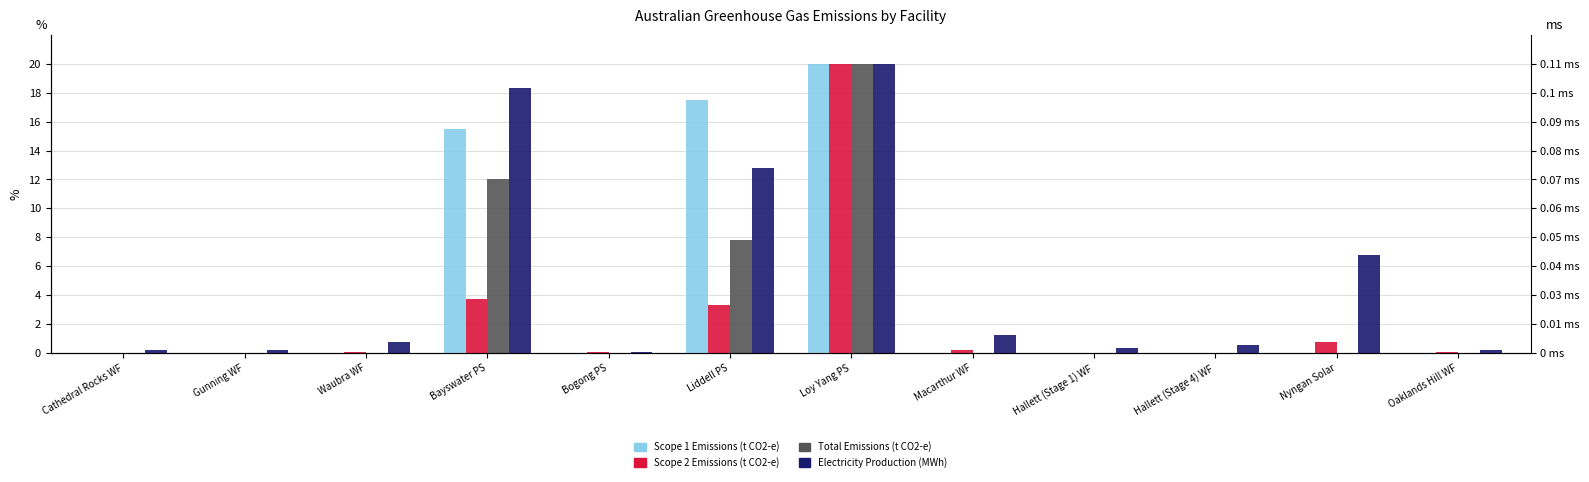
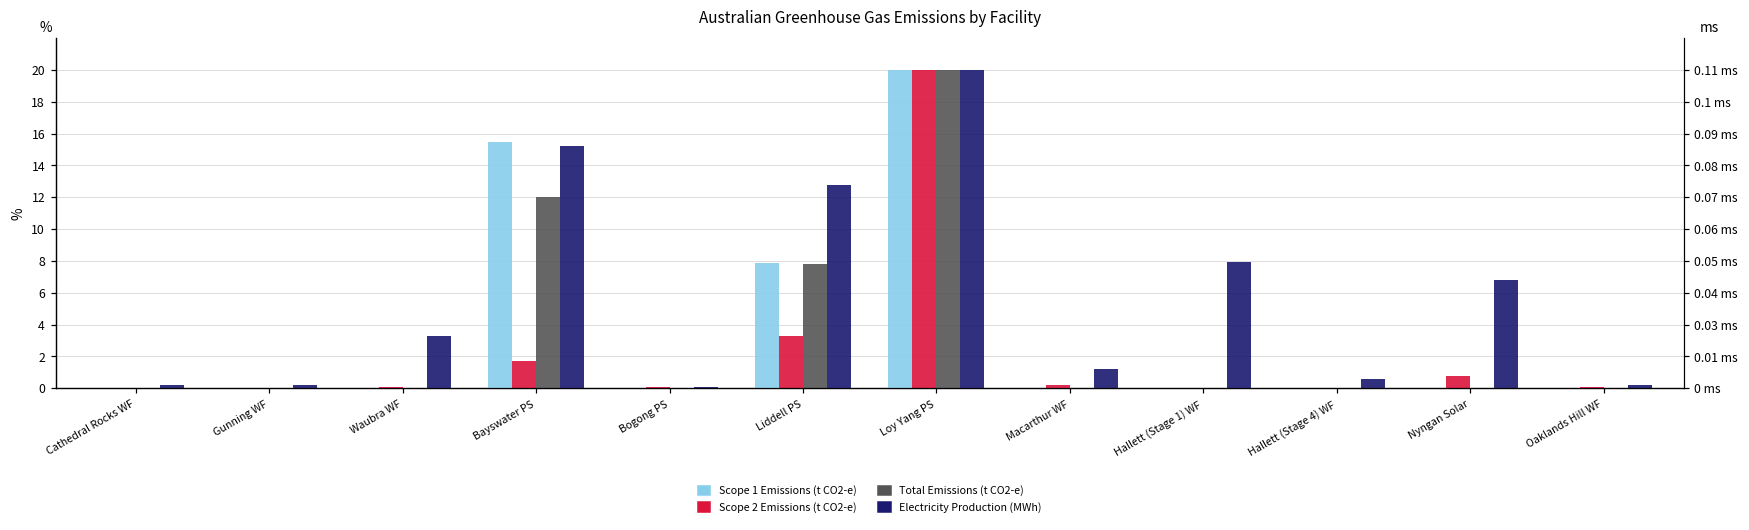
  {
    "Scope 1 Emissions (t CO2-e)": {
      "Bayswater PS": 15.5,
-     "Liddell PS": 17.5,
+     "Liddell PS": 7.9,
      "Loy Yang PS": 20.0
    },
    "Scope 2 Emissions (t CO2-e)": {
-     "Bayswater PS": 3.7,
+     "Bayswater PS": 1.7,
      "Liddell PS": 3.3,
      "Loy Yang PS": 20.0,
      "Macarthur WF": 0.2,
      "Nyngan Solar": 0.7
    },
    "Total Emissions (t CO2-e)": {
      "Bayswater PS": 12.0,
      "Liddell PS": 7.8,
      "Loy Yang PS": 20.0
    },
    "Electricity Production (MWh)": {
      "Cathedral Rocks WF": 0.2,
      "Gunning WF": 0.2,
-     "Waubra WF": 0.8,
-     "Bayswater PS": 18.3,
+     "Waubra WF": 3.2,
+     "Bayswater PS": 15.2,
      "Liddell PS": 12.8,
      "Loy Yang PS": 20.0,
      "Macarthur WF": 1.2,
-     "Hallett (Stage 1) WF": 0.4,
+     "Hallett (Stage 1) WF": 7.9,
      "Hallett (Stage 4) WF": 0.6,
      "Nyngan Solar": 6.8,
      "Oaklands Hill WF": 0.2
    }
  }
